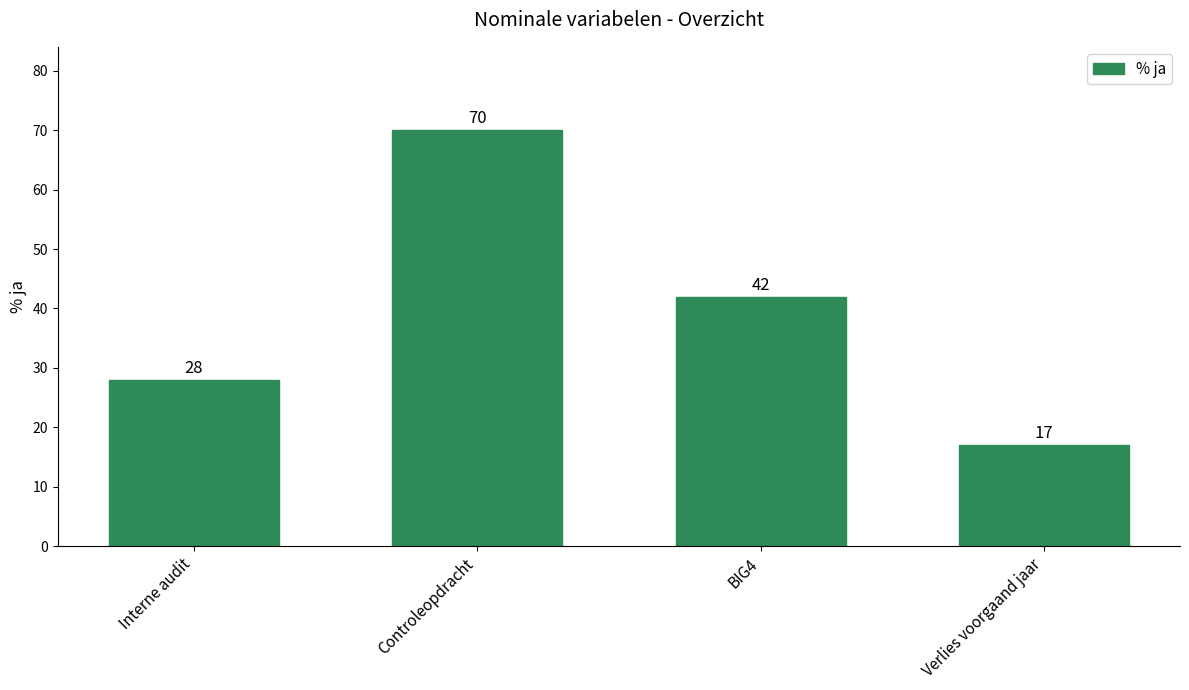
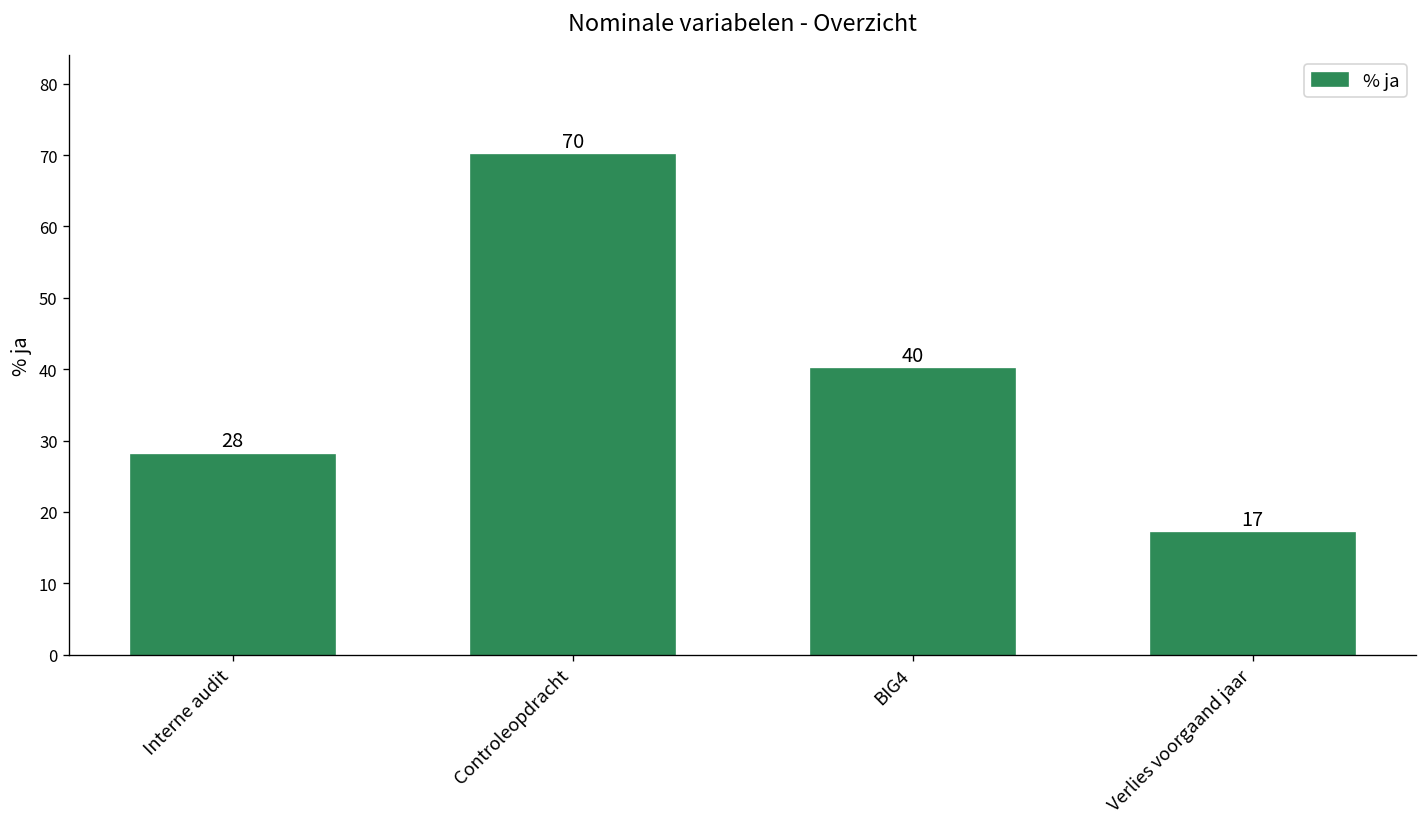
  {
    "Interne audit": 28,
    "Controleopdracht": 70,
-   "BIG4": 42,
+   "BIG4": 40,
    "Verlies voorgaand jaar": 17
  }
